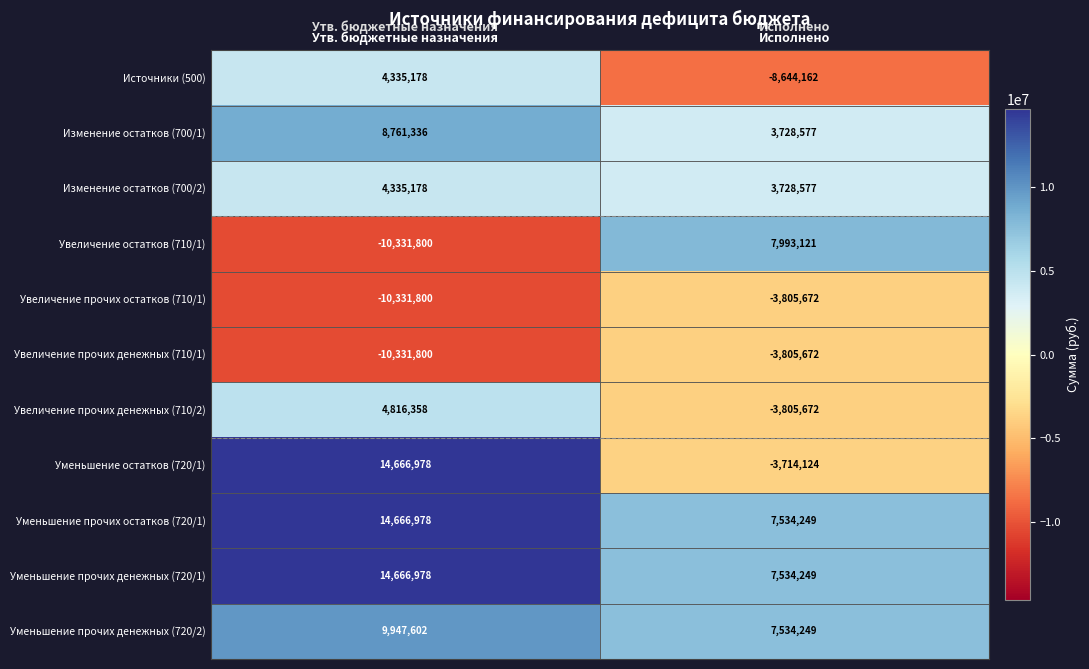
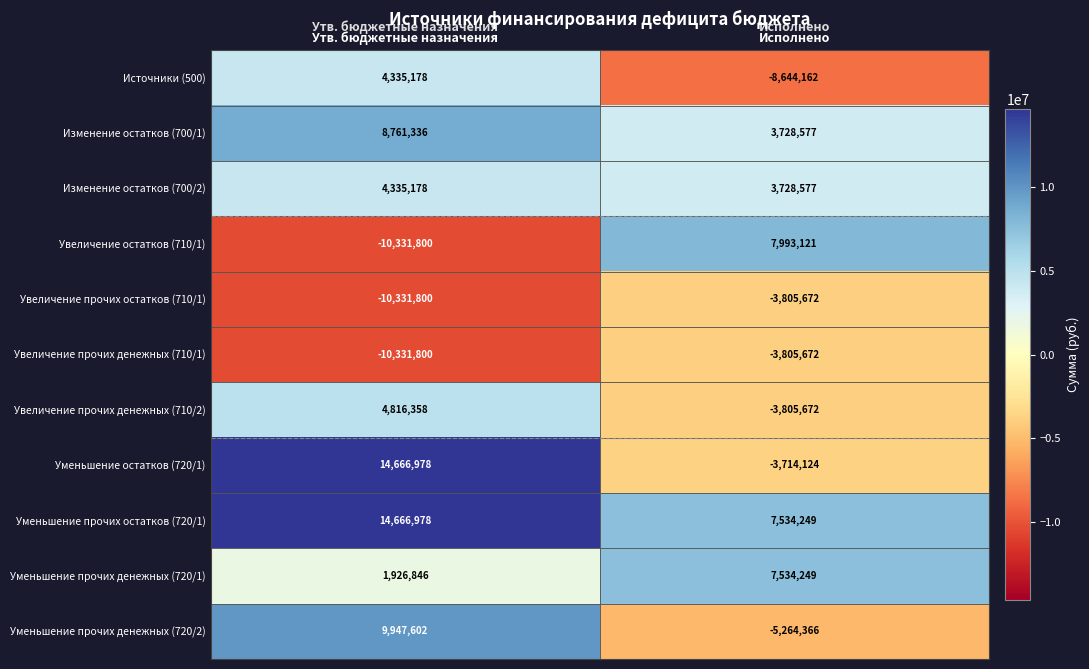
  {
    "Источники (500)": {
      "Утв. бюджетные назначения": "4,335,178",
      "Исполнено": "-8,644,162"
    },
    "Изменение остатков (700/1)": {
      "Утв. бюджетные назначения": "8,761,336",
      "Исполнено": "3,728,577"
    },
    "Изменение остатков (700/2)": {
      "Утв. бюджетные назначения": "4,335,178",
      "Исполнено": "3,728,577"
    },
    "Увеличение остатков (710/1)": {
      "Утв. бюджетные назначения": "-10,331,800",
      "Исполнено": "7,993,121"
    },
    "Увеличение прочих остатков (710/1)": {
      "Утв. бюджетные назначения": "-10,331,800",
      "Исполнено": "-3,805,672"
    },
    "Увеличение прочих денежных (710/1)": {
      "Утв. бюджетные назначения": "-10,331,800",
      "Исполнено": "-3,805,672"
    },
    "Увеличение прочих денежных (710/2)": {
      "Утв. бюджетные назначения": "4,816,358",
      "Исполнено": "-3,805,672"
    },
    "Уменьшение остатков (720/1)": {
      "Утв. бюджетные назначения": "14,666,978",
      "Исполнено": "-3,714,124"
    },
    "Уменьшение прочих остатков (720/1)": {
      "Утв. бюджетные назначения": "14,666,978",
      "Исполнено": "7,534,249"
    },
    "Уменьшение прочих денежных (720/1)": {
-     "Утв. бюджетные назначения": "14,666,978",
+     "Утв. бюджетные назначения": "1,926,846",
      "Исполнено": "7,534,249"
    },
    "Уменьшение прочих денежных (720/2)": {
      "Утв. бюджетные назначения": "9,947,602",
-     "Исполнено": "7,534,249"
+     "Исполнено": "-5,264,366"
    }
  }
